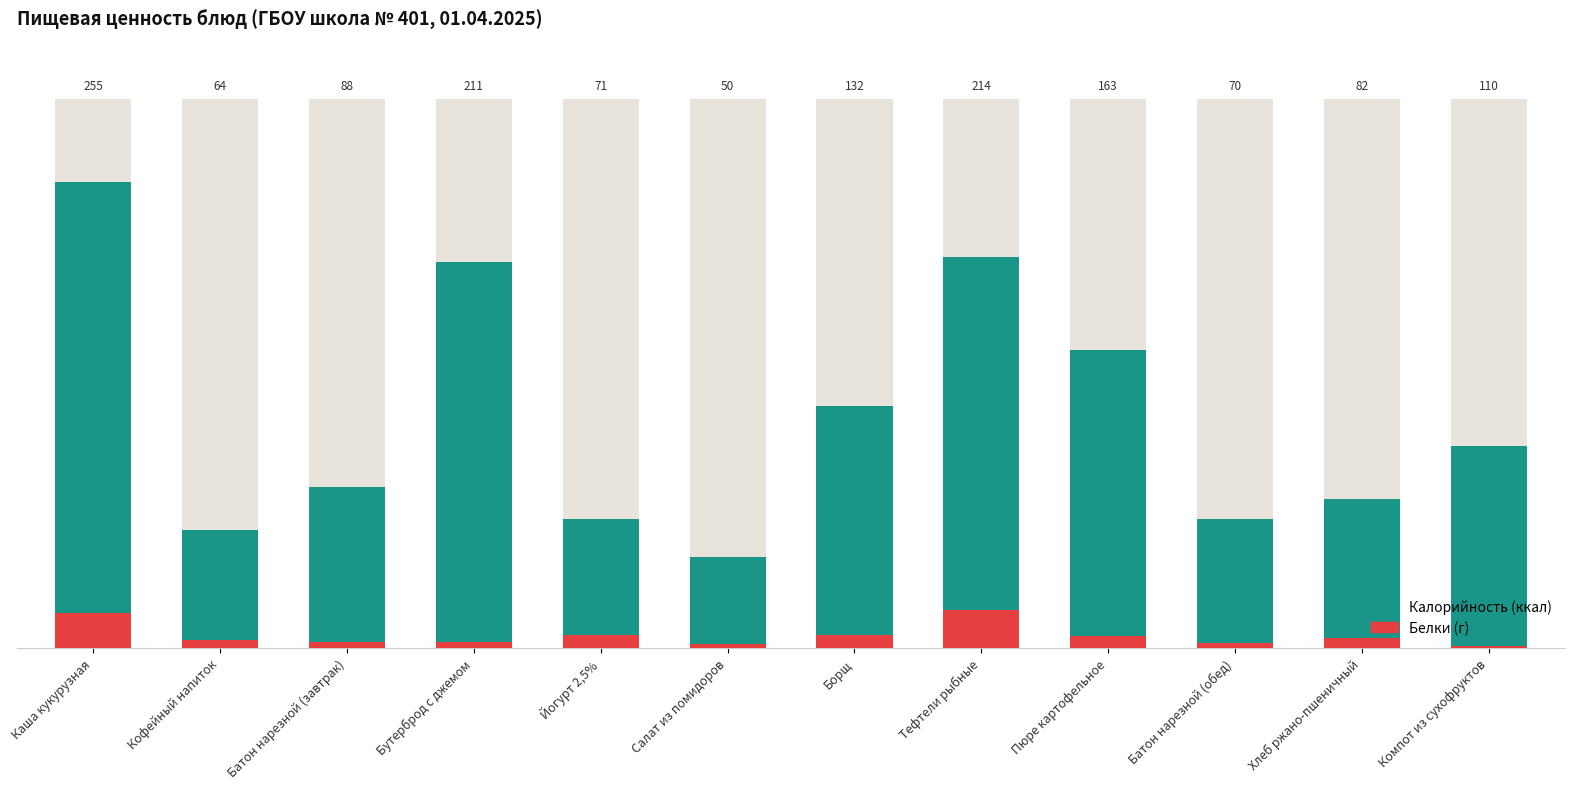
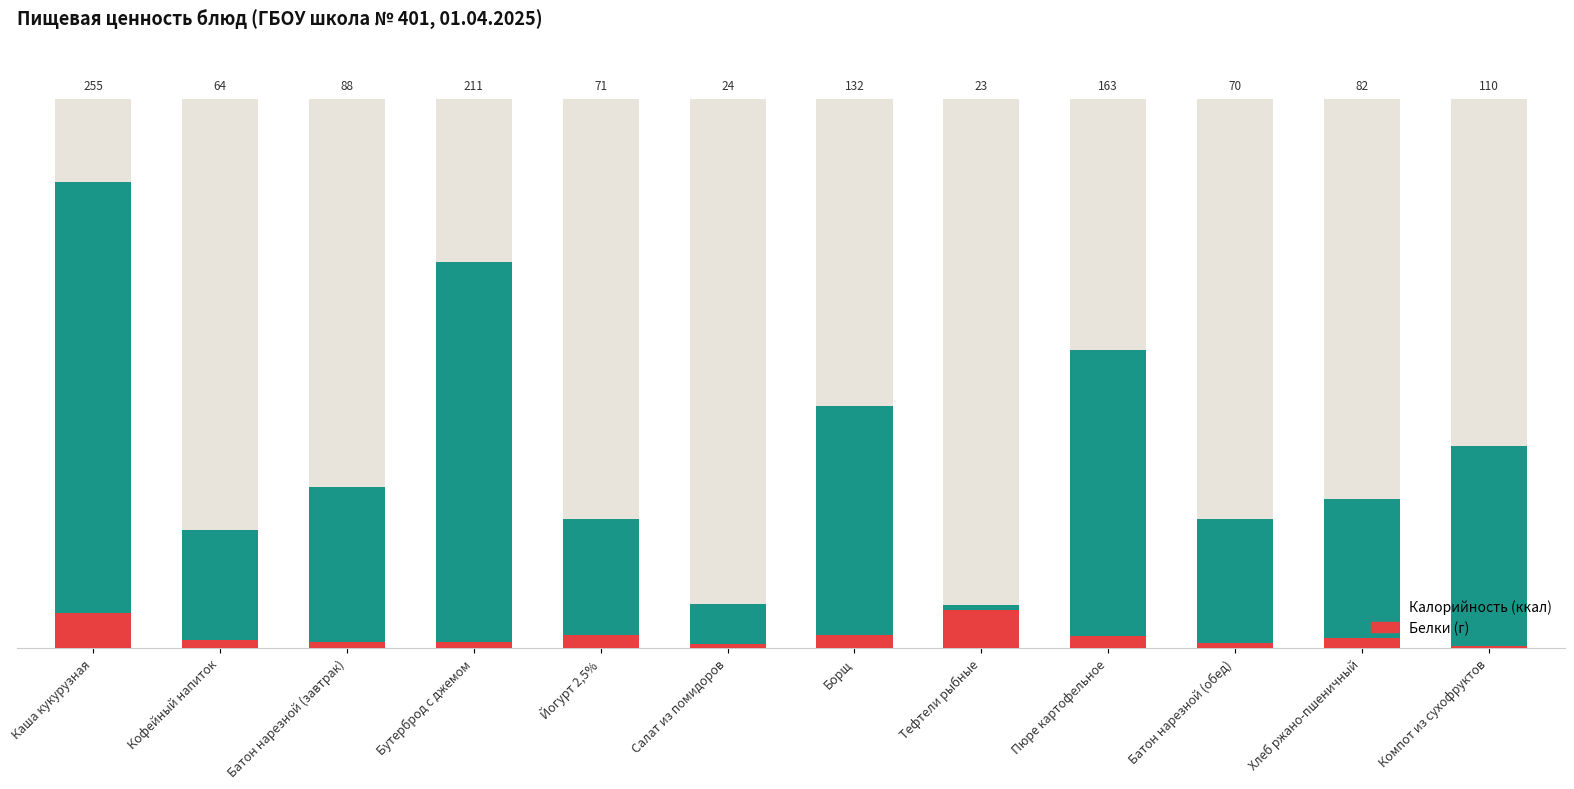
  {
    "Калорийность (ккал)": {
-     "Салат из помидоров": 50,
-     "Тефтели рыбные": 214
+     "Салат из помидоров": 24,
+     "Тефтели рыбные": 23
    }
  }
